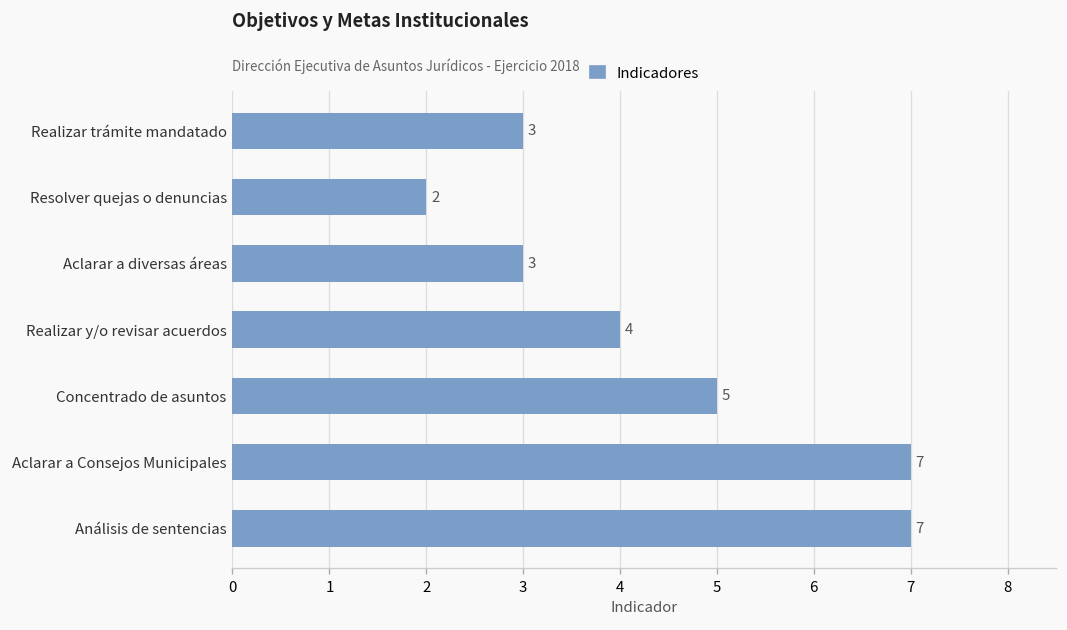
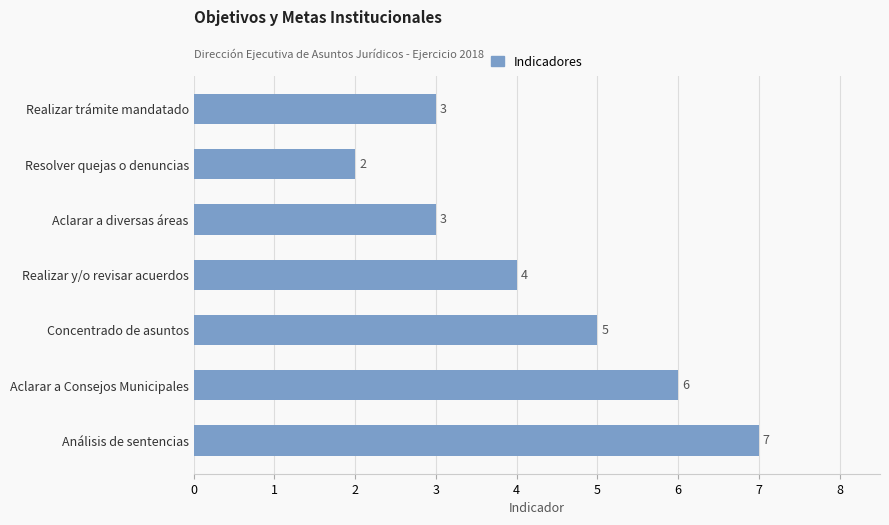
  {
    "Realizar trámite mandatado": 3,
    "Resolver quejas o denuncias": 2,
    "Aclarar a diversas áreas": 3,
    "Realizar y/o revisar acuerdos": 4,
    "Concentrado de asuntos": 5,
-   "Aclarar a Consejos Municipales": 7,
+   "Aclarar a Consejos Municipales": 6,
    "Análisis de sentencias": 7
  }
